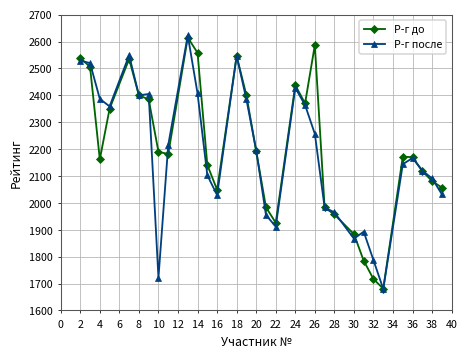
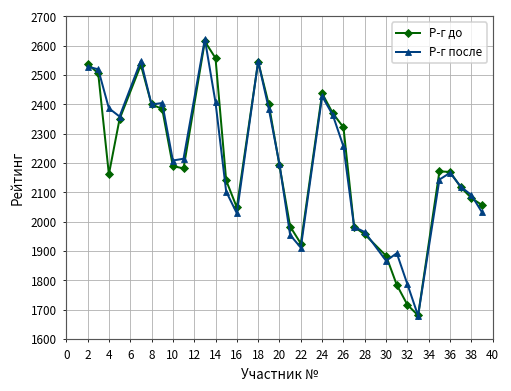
  {
    "Р-г до": {
      "4": 2160,
      "10": 2190,
      "14": 2560,
      "16": 2050,
      "22": 1930,
-     "26": 2590,
+     "26": 2320,
      "30": 1880,
      "32": 1720
    },
    "Р-г после": {
      "4": 2390,
-     "10": 1720,
+     "10": 2210,
      "14": 2410,
      "16": 2030,
      "22": 1910,
      "26": 2260,
      "30": 1870,
      "32": 1790
    }
  }
